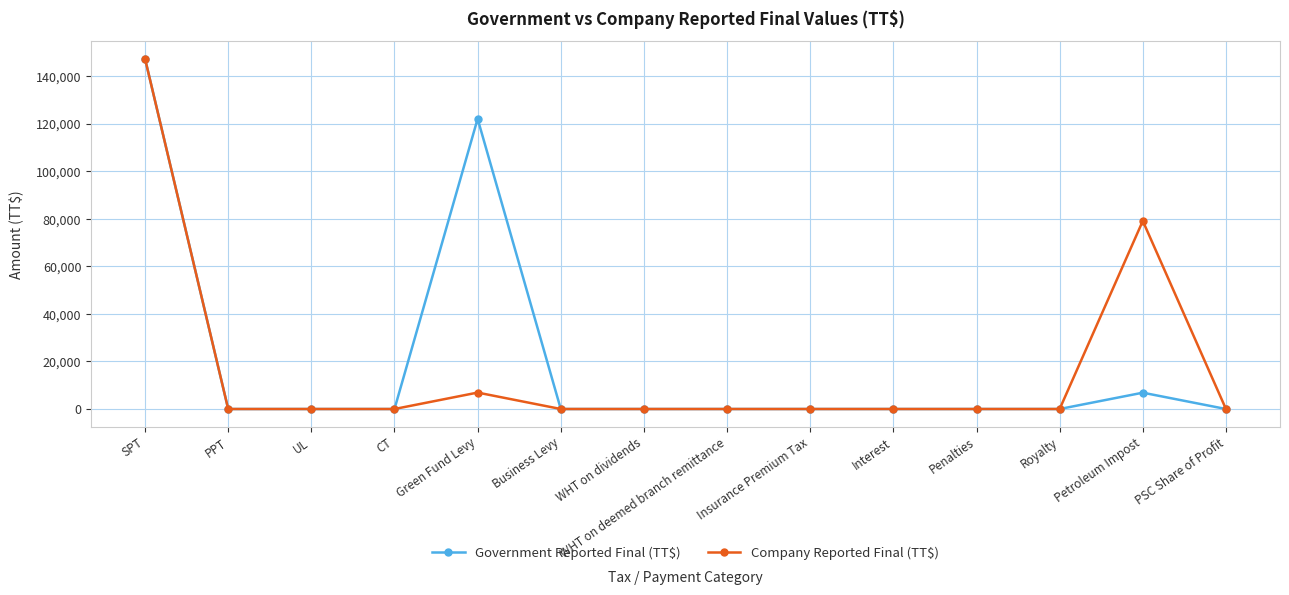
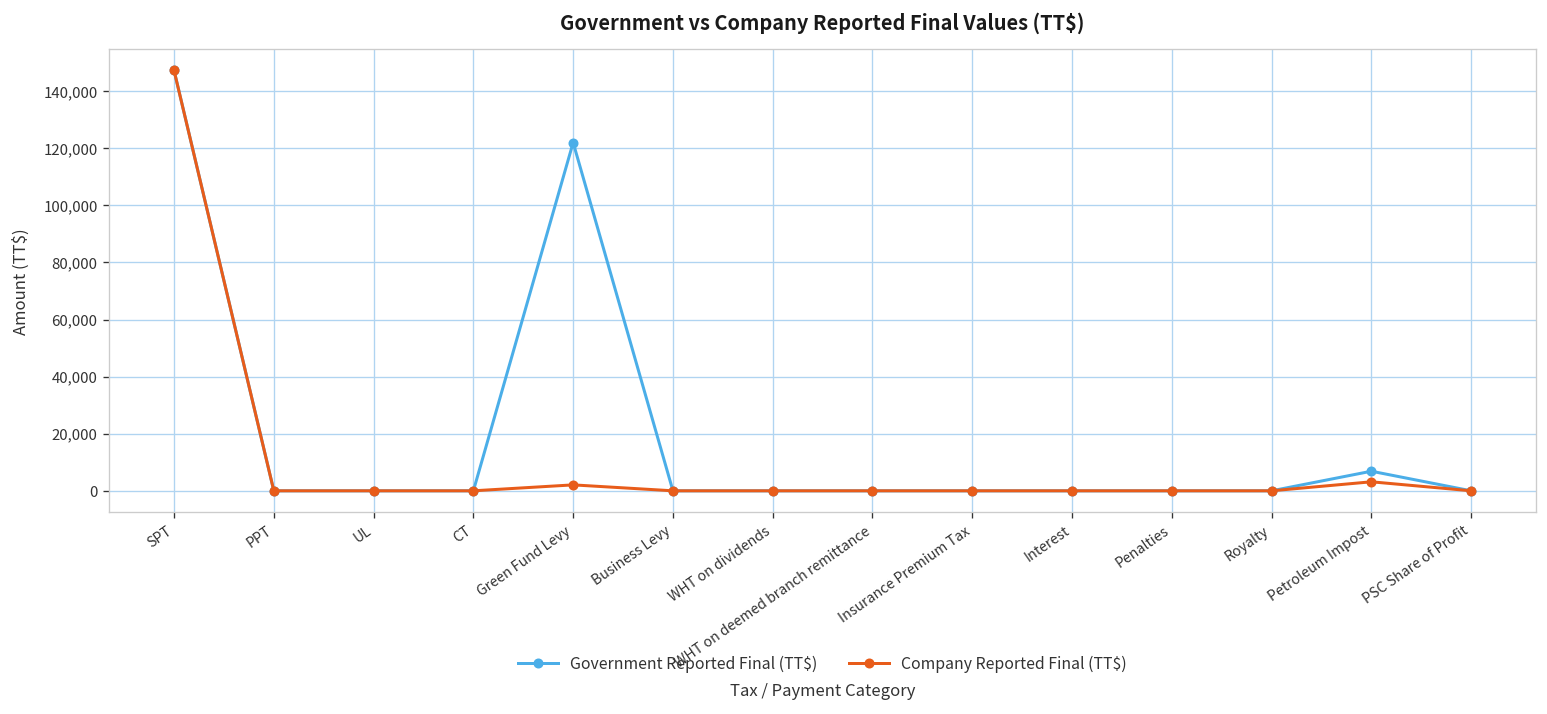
  {
    "Government Reported Final (TT$)": {
      "Green Fund Levy": "122,000",
      "Petroleum Impost": "7,000"
    },
    "Company Reported Final (TT$)": {
-     "Green Fund Levy": "7,000",
-     "Petroleum Impost": "79,000"
+     "Green Fund Levy": "2,000",
+     "Petroleum Impost": "3,000"
    }
  }
